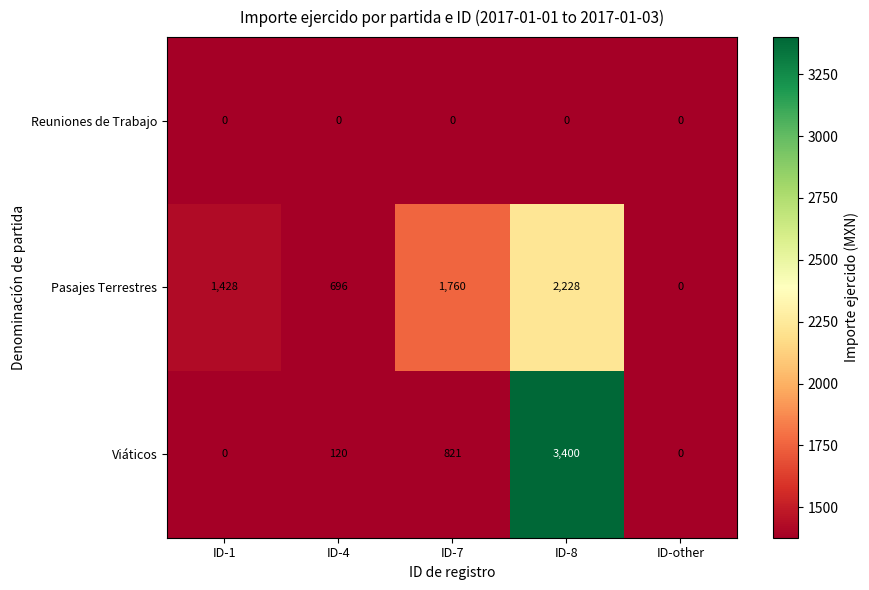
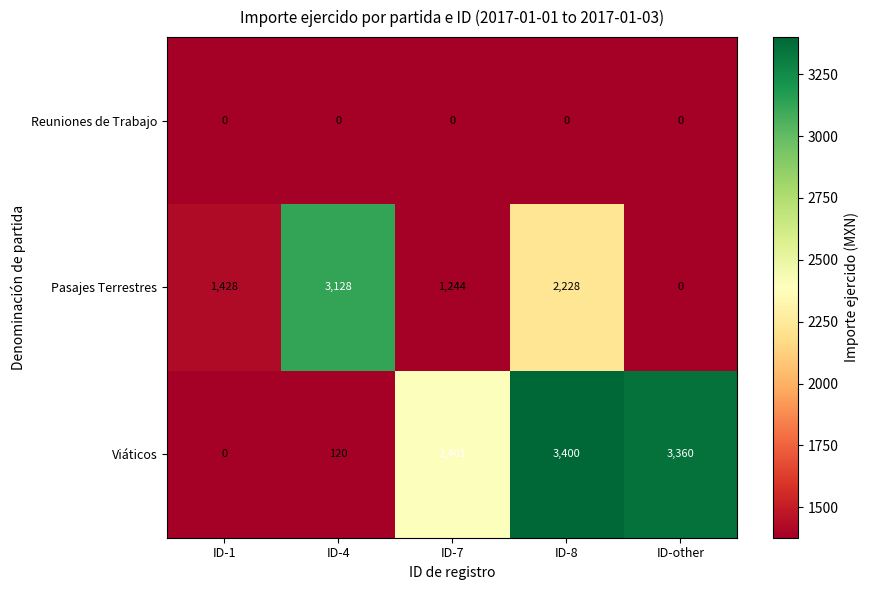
  {
    "Reuniones de Trabajo": {
      "ID-1": "0",
      "ID-4": "0",
      "ID-7": "0",
      "ID-8": "0",
      "ID-other": "0"
    },
    "Pasajes Terrestres": {
      "ID-1": "1,428",
-     "ID-4": "696",
-     "ID-7": "1,760",
+     "ID-4": "3,128",
+     "ID-7": "1,244",
      "ID-8": "2,228",
      "ID-other": "0"
    },
    "Viáticos": {
      "ID-1": "0",
      "ID-4": "120",
-     "ID-7": "821",
+     "ID-7": "2,401",
      "ID-8": "3,400",
-     "ID-other": "0"
+     "ID-other": "3,360"
    }
  }
